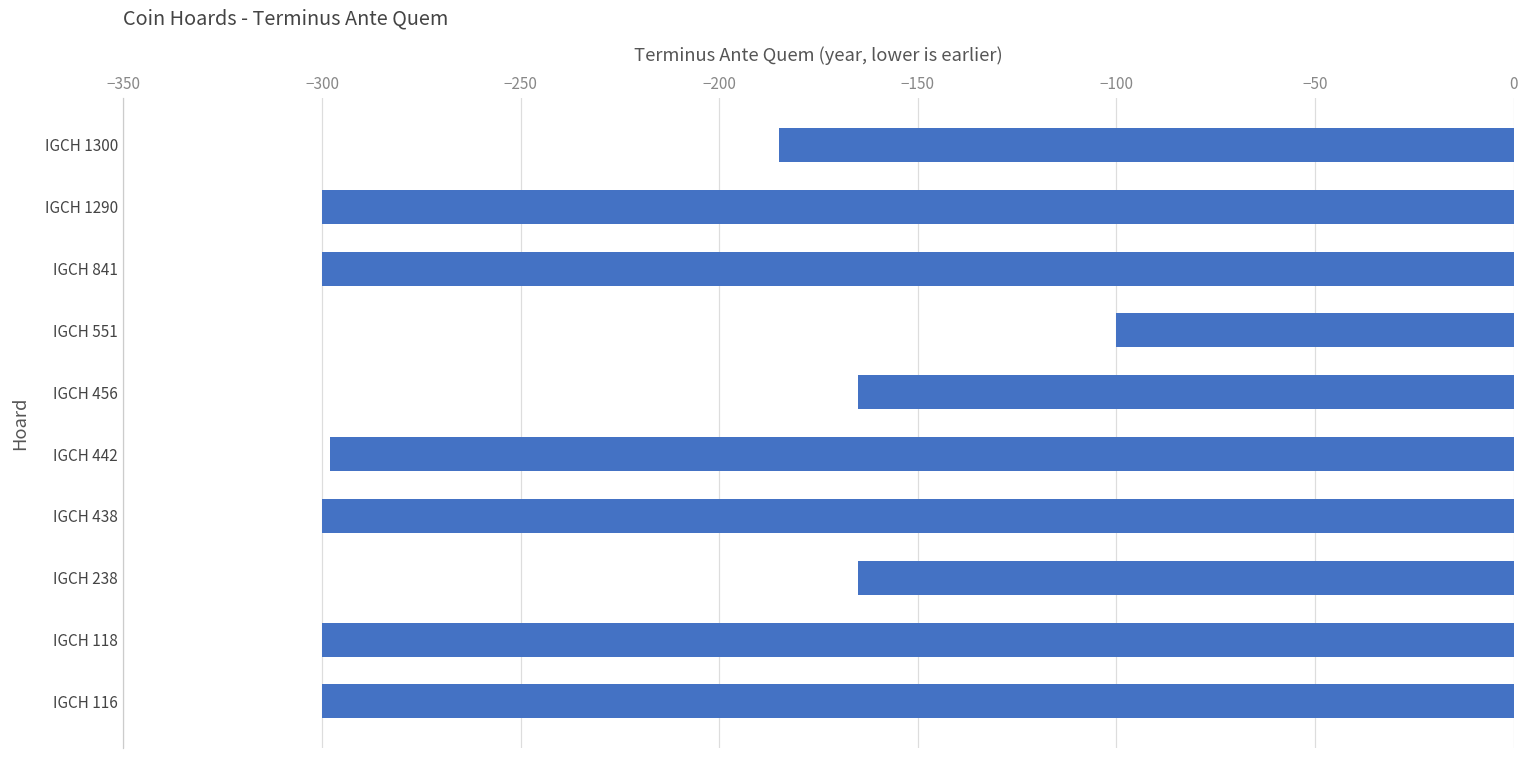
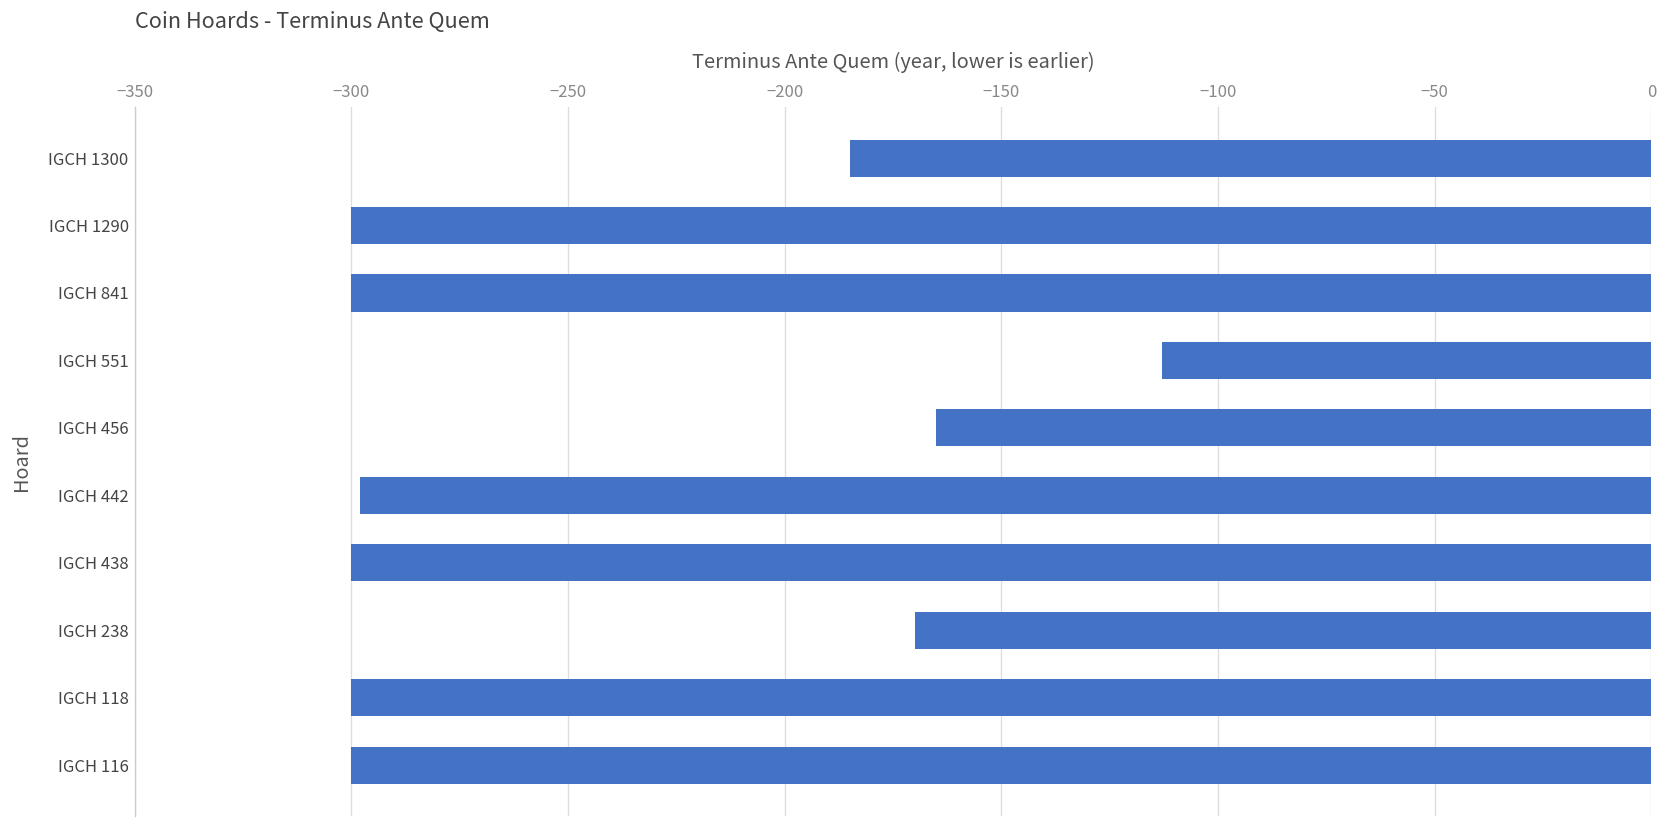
  {
    "IGCH 1300": -185,
    "IGCH 1290": -300,
    "IGCH 841": -300,
-   "IGCH 551": -100,
+   "IGCH 551": -113,
    "IGCH 456": -165,
    "IGCH 442": -298,
    "IGCH 438": -300,
-   "IGCH 238": -165,
+   "IGCH 238": -170,
    "IGCH 118": -300,
    "IGCH 116": -300
  }
